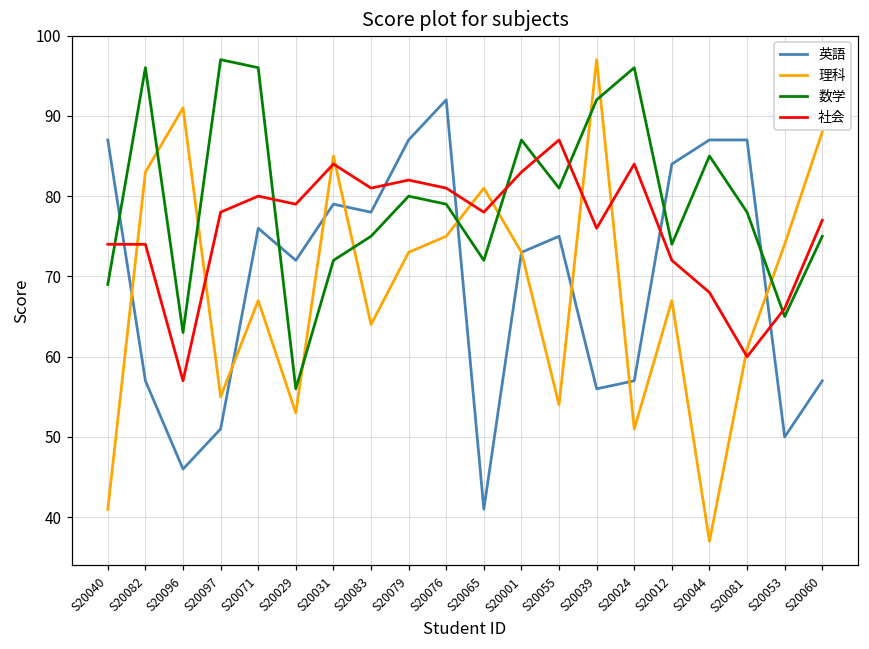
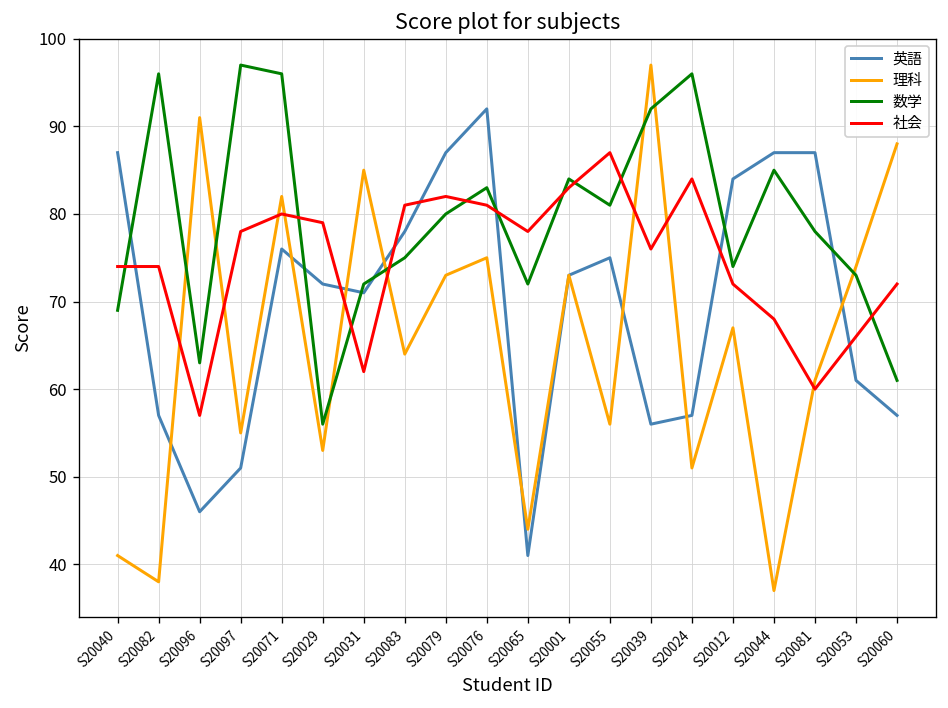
  {
    "英語": {
      "S20040": 87,
      "S20082": 57,
      "S20096": 46,
      "S20097": 51,
      "S20071": 76,
      "S20029": 72,
-     "S20031": 79,
+     "S20031": 71,
      "S20083": 78,
      "S20079": 87,
      "S20076": 92,
      "S20065": 41,
      "S20055": 75,
      "S20039": 56,
      "S20024": 57,
      "S20012": 84,
      "S20044": 87,
      "S20081": 87,
-     "S20053": 50,
+     "S20053": 61,
      "S20060": 57
    },
    "理科": {
      "S20040": 41,
-     "S20082": 83,
+     "S20082": 38,
      "S20096": 91,
      "S20097": 55,
-     "S20071": 67,
+     "S20071": 82,
      "S20029": 53,
      "S20031": 85,
      "S20083": 64,
      "S20079": 73,
      "S20076": 75,
-     "S20065": 81,
-     "S20055": 54,
+     "S20065": 44,
+     "S20055": 56,
      "S20039": 97,
      "S20024": 51,
      "S20012": 67,
      "S20044": 37,
      "S20081": 61,
      "S20053": 74,
      "S20060": 88
    },
    "数学": {
      "S20040": 69,
      "S20082": 96,
      "S20096": 63,
      "S20097": 97,
      "S20071": 96,
      "S20029": 56,
      "S20031": 72,
      "S20083": 75,
      "S20079": 80,
-     "S20076": 79,
+     "S20076": 83,
      "S20065": 72,
-     "S20001": 87,
+     "S20001": 84,
      "S20055": 81,
      "S20039": 92,
      "S20024": 96,
      "S20012": 74,
      "S20044": 85,
      "S20081": 78,
-     "S20053": 65,
-     "S20060": 75
+     "S20053": 73,
+     "S20060": 61
    },
    "社会": {
      "S20040": 74,
      "S20082": 74,
      "S20096": 57,
      "S20097": 78,
      "S20071": 80,
      "S20029": 79,
-     "S20031": 84,
+     "S20031": 62,
      "S20083": 81,
      "S20079": 82,
      "S20076": 81,
      "S20065": 78,
      "S20001": 83,
      "S20055": 87,
      "S20039": 76,
      "S20024": 84,
      "S20012": 72,
      "S20044": 68,
      "S20081": 60,
      "S20053": 66,
-     "S20060": 77
+     "S20060": 72
    }
  }
